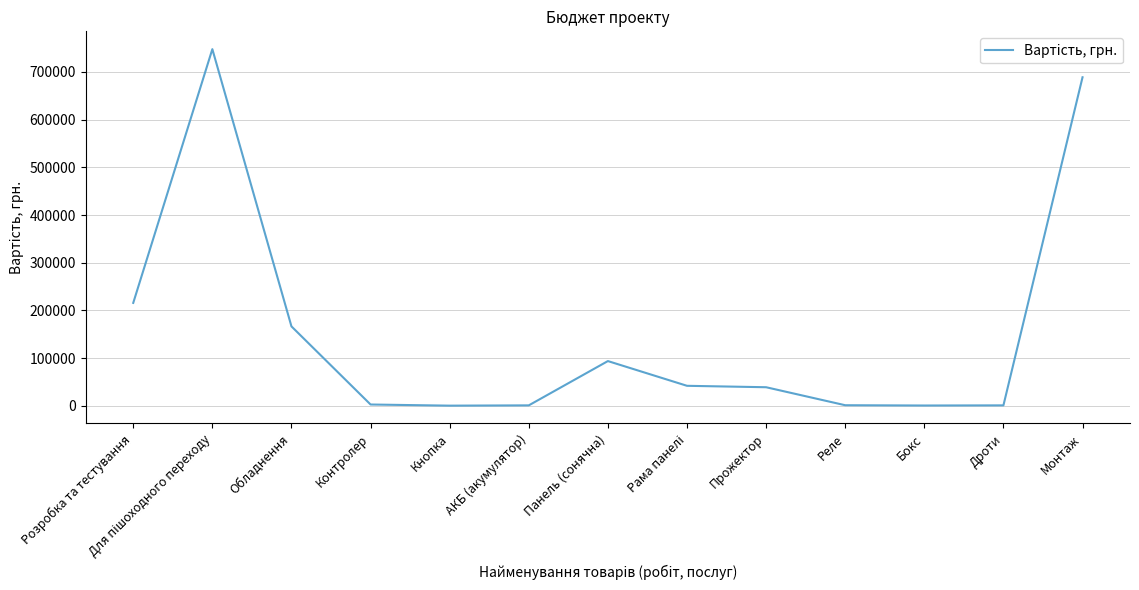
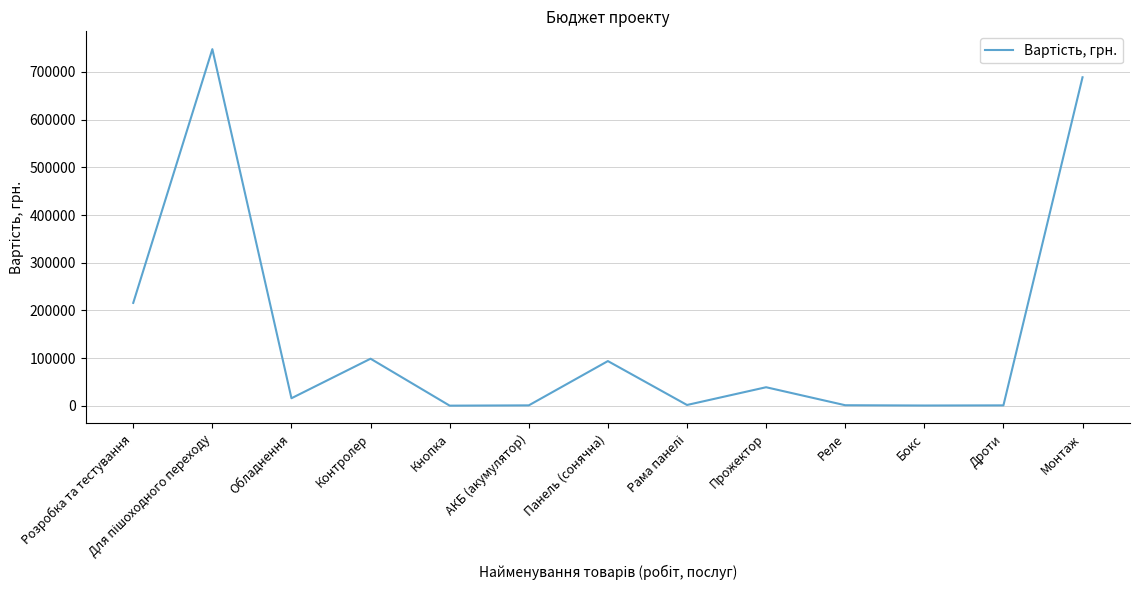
  {
    "Розробка та тестування": 220000,
    "Для пішоходного переходу": 750000,
-   "Обладнення": 170000,
-   "Контролер": 0,
+   "Обладнення": 20000,
+   "Контролер": 100000,
    "Кнопка": 0,
    "АКБ (акумулятор)": 0,
    "Панель (сонячна)": 90000,
-   "Рама панелі": 40000,
+   "Рама панелі": 0,
    "Прожектор": 40000,
    "Реле": 0,
    "Бокс": 0,
    "Дроти": 0,
    "Монтаж": 690000
  }
